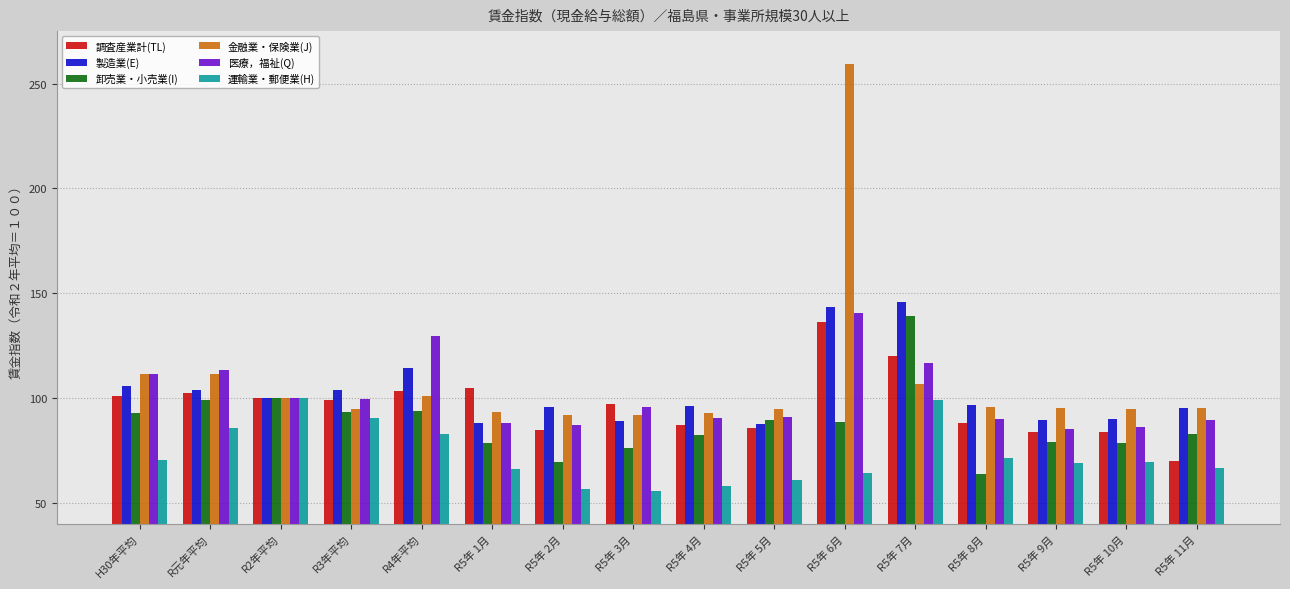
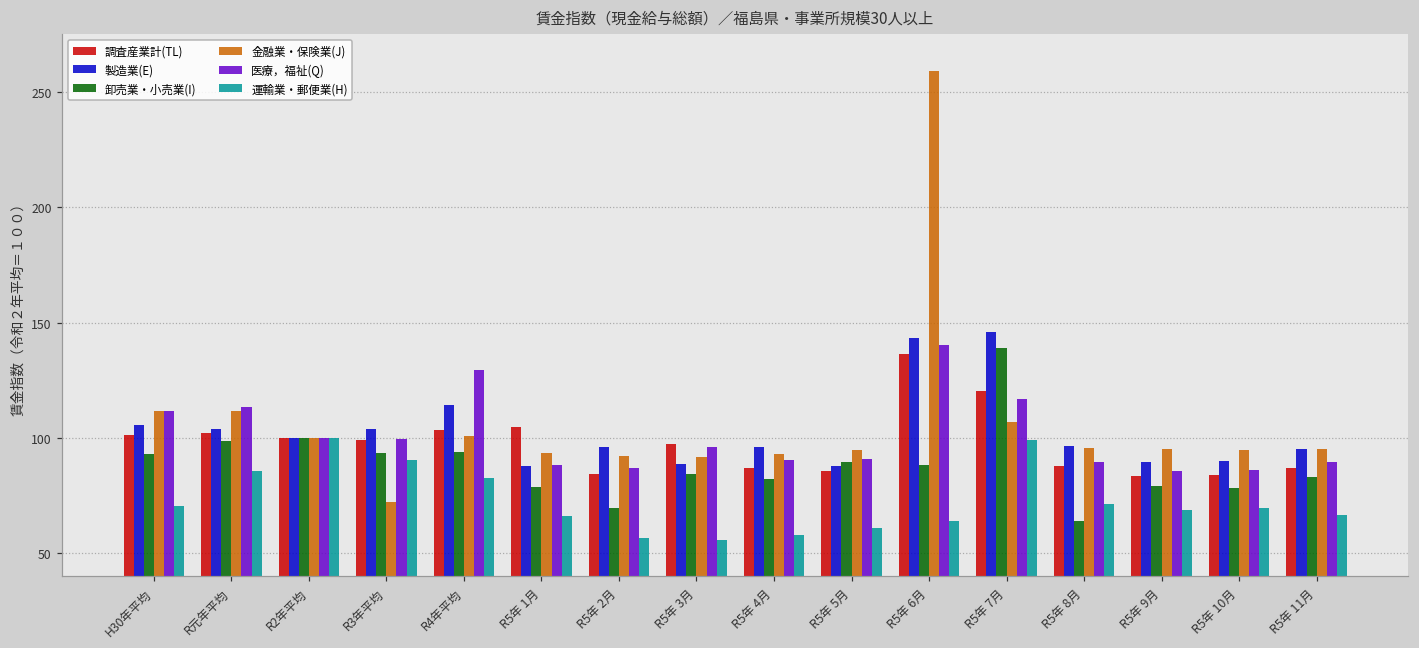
  {
    "調査産業計(TL)": {
      "H30年平均": 101,
      "R元年平均": 102,
      "R2年平均": 100,
      "R3年平均": 99,
      "R4年平均": 103,
      "R5年 1月": 105,
      "R5年 2月": 85,
      "R5年 3月": 97,
      "R5年 4月": 87,
      "R5年 5月": 86,
      "R5年 6月": 136,
      "R5年 7月": 120,
      "R5年 8月": 88,
      "R5年 9月": 84,
      "R5年 10月": 84,
-     "R5年 11月": 70
+     "R5年 11月": 87
    },
    "製造業(E)": {
      "H30年平均": 106,
      "R元年平均": 104,
      "R2年平均": 100,
      "R3年平均": 104,
      "R4年平均": 114,
      "R5年 1月": 88,
      "R5年 2月": 96,
      "R5年 3月": 89,
      "R5年 4月": 96,
      "R5年 5月": 88,
      "R5年 6月": 143,
      "R5年 7月": 146,
      "R5年 8月": 97,
      "R5年 9月": 90,
      "R5年 10月": 90,
      "R5年 11月": 95
    },
    "卸売業・小売業(I)": {
      "H30年平均": 93,
      "R元年平均": 99,
      "R2年平均": 100,
      "R3年平均": 93,
      "R4年平均": 94,
      "R5年 1月": 79,
      "R5年 2月": 70,
-     "R5年 3月": 76,
+     "R5年 3月": 84,
      "R5年 4月": 82,
      "R5年 5月": 89,
      "R5年 6月": 88,
      "R5年 7月": 139,
      "R5年 8月": 64,
      "R5年 9月": 79,
      "R5年 10月": 79,
      "R5年 11月": 83
    },
    "金融業・保険業(J)": {
      "H30年平均": 112,
      "R元年平均": 112,
      "R2年平均": 100,
-     "R3年平均": 95,
+     "R3年平均": 72,
      "R4年平均": 101,
      "R5年 1月": 94,
      "R5年 2月": 92,
      "R5年 3月": 92,
      "R5年 4月": 93,
      "R5年 5月": 95,
      "R5年 6月": 259,
      "R5年 7月": 107,
      "R5年 8月": 96,
      "R5年 9月": 95,
      "R5年 10月": 95,
      "R5年 11月": 95
    },
    "医療，福祉(Q)": {
      "H30年平均": 112,
      "R元年平均": 114,
      "R2年平均": 100,
      "R3年平均": 100,
      "R4年平均": 130,
      "R5年 1月": 88,
      "R5年 2月": 87,
      "R5年 3月": 96,
      "R5年 4月": 91,
      "R5年 5月": 91,
      "R5年 6月": 140,
      "R5年 7月": 117,
      "R5年 8月": 90,
      "R5年 9月": 86,
      "R5年 10月": 86,
      "R5年 11月": 89
    },
    "運輸業・郵便業(H)": {
      "H30年平均": 70,
      "R元年平均": 86,
      "R2年平均": 100,
      "R3年平均": 91,
      "R4年平均": 83,
      "R5年 1月": 66,
      "R5年 2月": 57,
      "R5年 3月": 56,
      "R5年 4月": 58,
      "R5年 5月": 61,
      "R5年 6月": 64,
      "R5年 7月": 99,
      "R5年 8月": 71,
      "R5年 9月": 69,
      "R5年 10月": 70,
      "R5年 11月": 67
    }
  }
